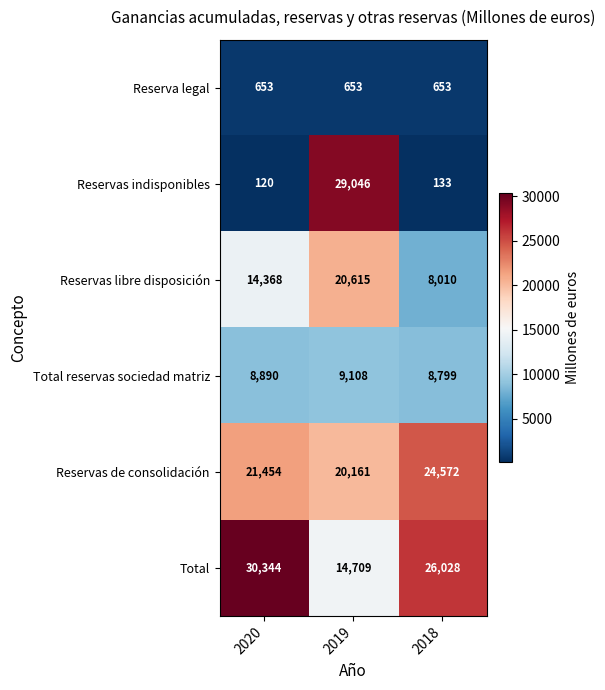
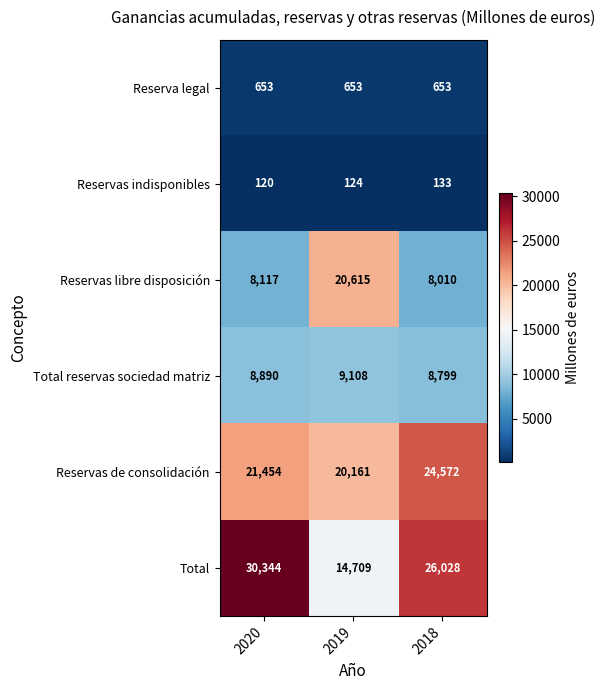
  {
    "Reserva legal": {
      "2020": "653",
      "2019": "653",
      "2018": "653"
    },
    "Reservas indisponibles": {
      "2020": "120",
-     "2019": "29,046",
+     "2019": "124",
      "2018": "133"
    },
    "Reservas libre disposición": {
-     "2020": "14,368",
+     "2020": "8,117",
      "2019": "20,615",
      "2018": "8,010"
    },
    "Total reservas sociedad matriz": {
      "2020": "8,890",
      "2019": "9,108",
      "2018": "8,799"
    },
    "Reservas de consolidación": {
      "2020": "21,454",
      "2019": "20,161",
      "2018": "24,572"
    },
    "Total": {
      "2020": "30,344",
      "2019": "14,709",
      "2018": "26,028"
    }
  }
